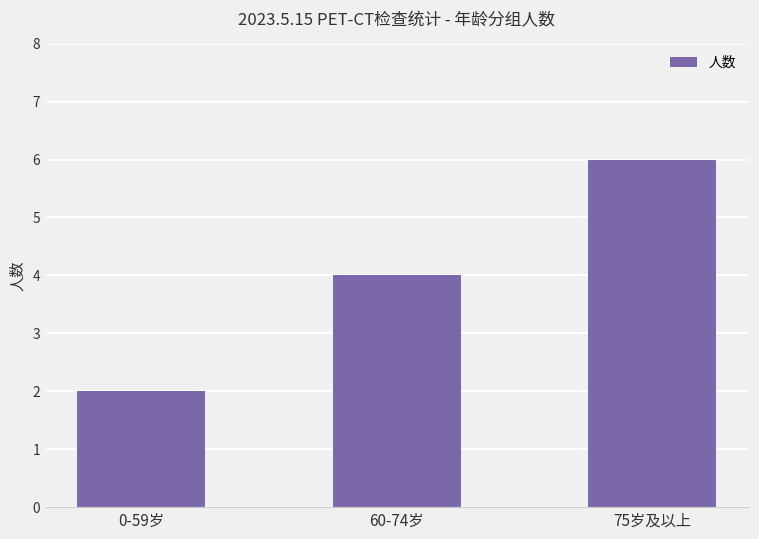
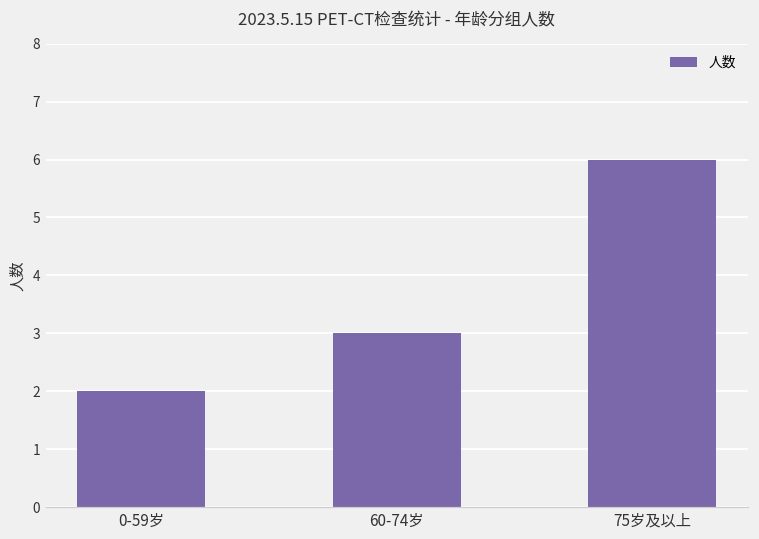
  {
    "0-59岁": 2,
-   "60-74岁": 4,
+   "60-74岁": 3,
    "75岁及以上": 6
  }
